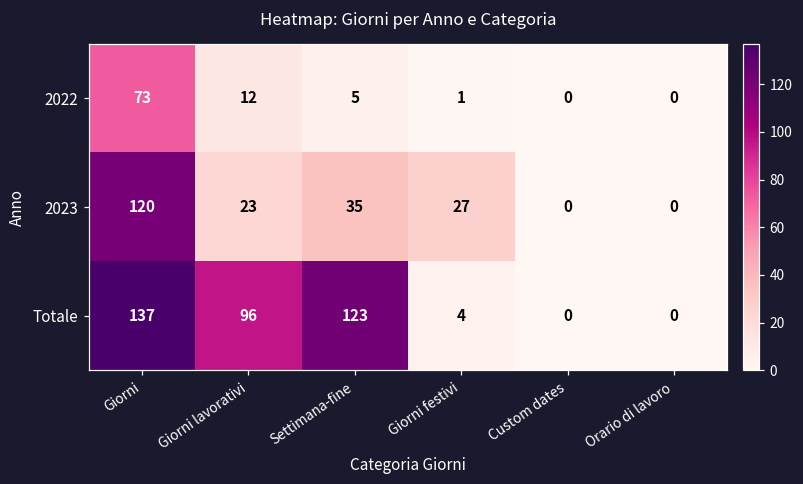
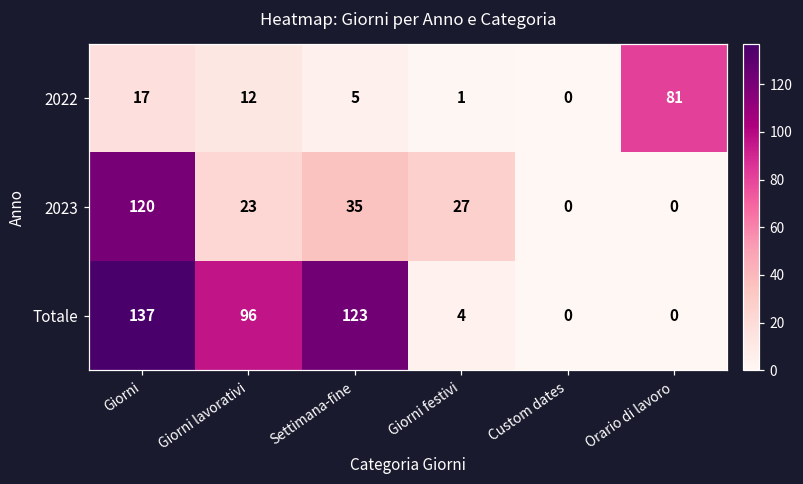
  {
    "2022": {
-     "Giorni": 73,
+     "Giorni": 17,
      "Giorni lavorativi": 12,
      "Settimana-fine": 5,
      "Giorni festivi": 1,
      "Custom dates": 0,
-     "Orario di lavoro": 0
+     "Orario di lavoro": 81
    },
    "2023": {
      "Giorni": 120,
      "Giorni lavorativi": 23,
      "Settimana-fine": 35,
      "Giorni festivi": 27,
      "Custom dates": 0,
      "Orario di lavoro": 0
    },
    "Totale": {
      "Giorni": 137,
      "Giorni lavorativi": 96,
      "Settimana-fine": 123,
      "Giorni festivi": 4,
      "Custom dates": 0,
      "Orario di lavoro": 0
    }
  }
